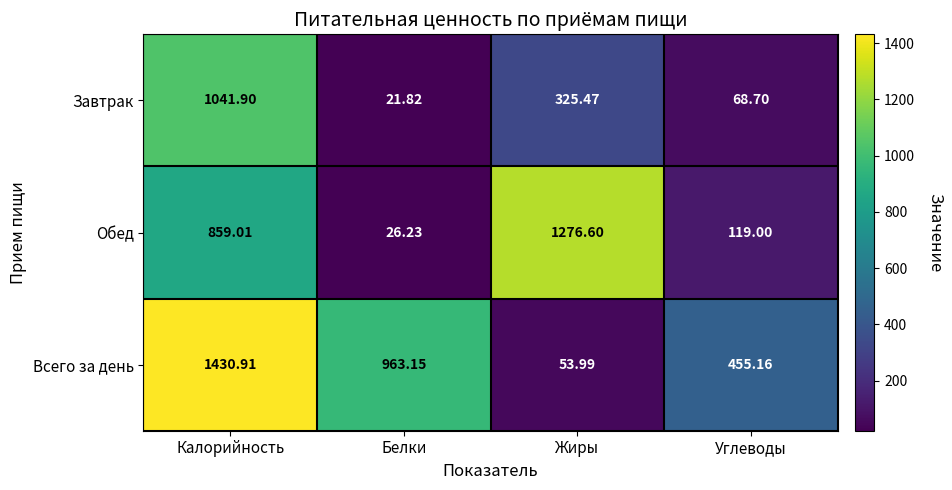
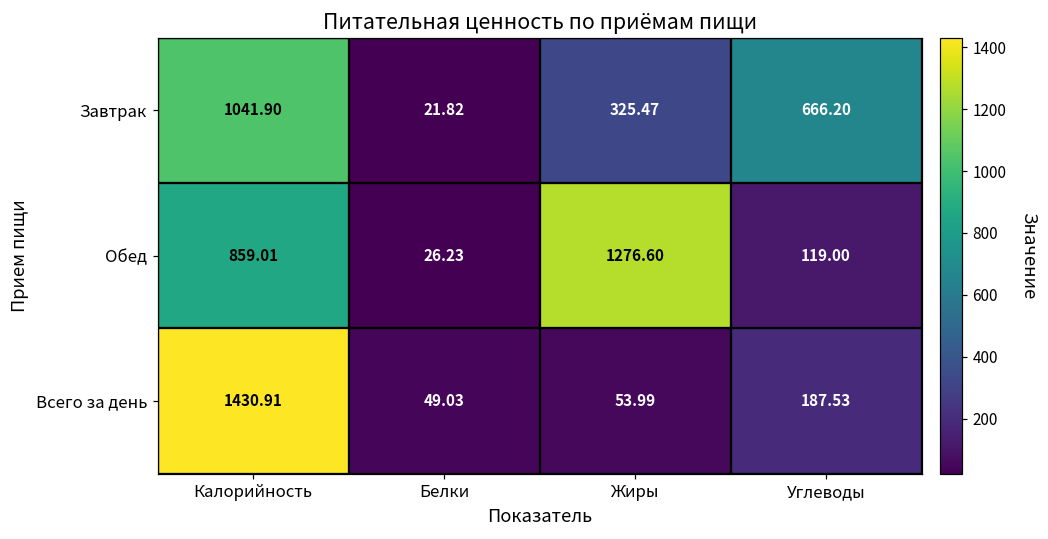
  {
    "Завтрак": {
      "Калорийность": 1041.90,
      "Белки": 21.82,
      "Жиры": 325.47,
-     "Углеводы": 68.70
+     "Углеводы": 666.20
    },
    "Обед": {
      "Калорийность": 859.01,
      "Белки": 26.23,
      "Жиры": 1276.60,
      "Углеводы": 119.00
    },
    "Всего за день": {
      "Калорийность": 1430.91,
-     "Белки": 963.15,
+     "Белки": 49.03,
      "Жиры": 53.99,
-     "Углеводы": 455.16
+     "Углеводы": 187.53
    }
  }
